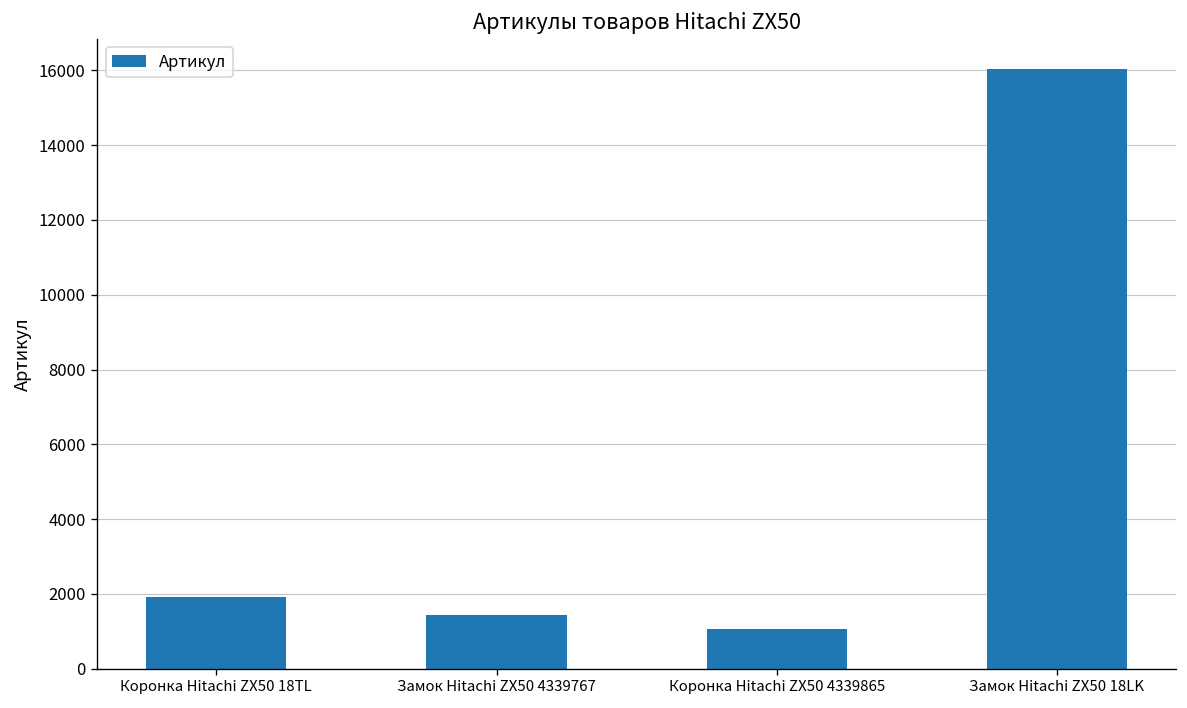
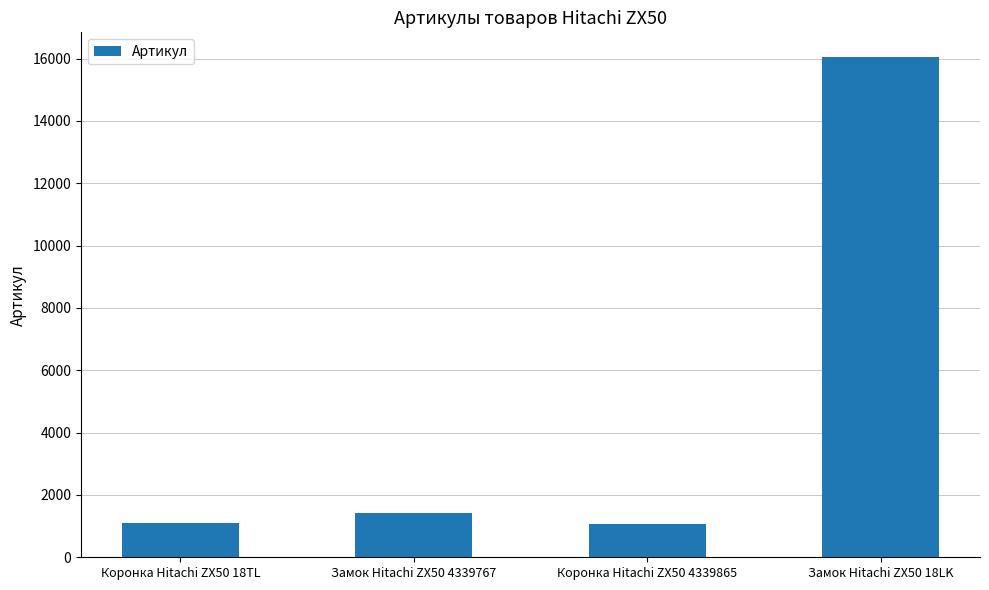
  {
-   "Коронка Hitachi ZX50 18TL": 1900,
+   "Коронка Hitachi ZX50 18TL": 1100,
    "Замок Hitachi ZX50 4339767": 1400,
    "Коронка Hitachi ZX50 4339865": 1100,
    "Замок Hitachi ZX50 18LK": 16000
  }
